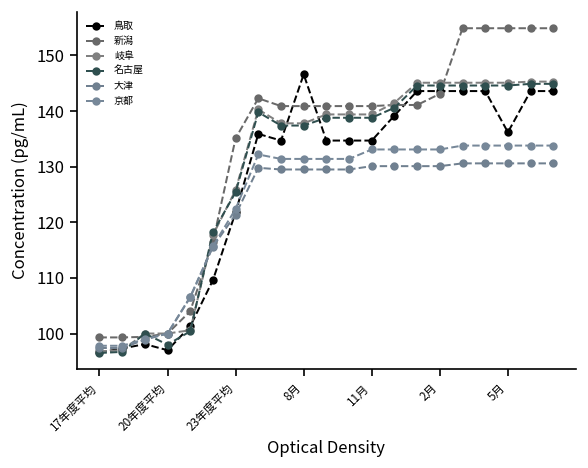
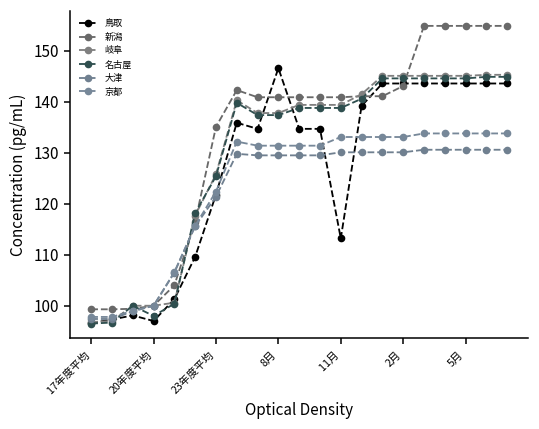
  {
    "鳥取": {
      "20年度平均": 97,
      "8月": 147,
-     "11月": 135,
-     "5月": 136
+     "11月": 113,
+     "5月": 144
    },
    "名古屋": {
      "20年度平均": 98,
      "11月": 139
    }
  }
